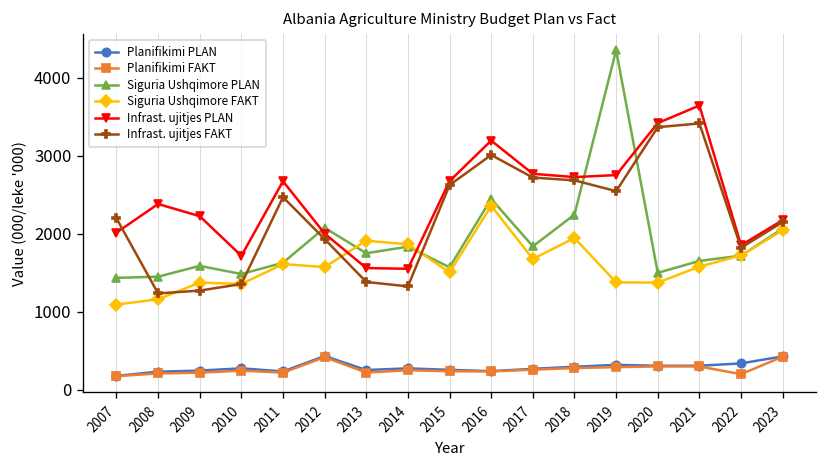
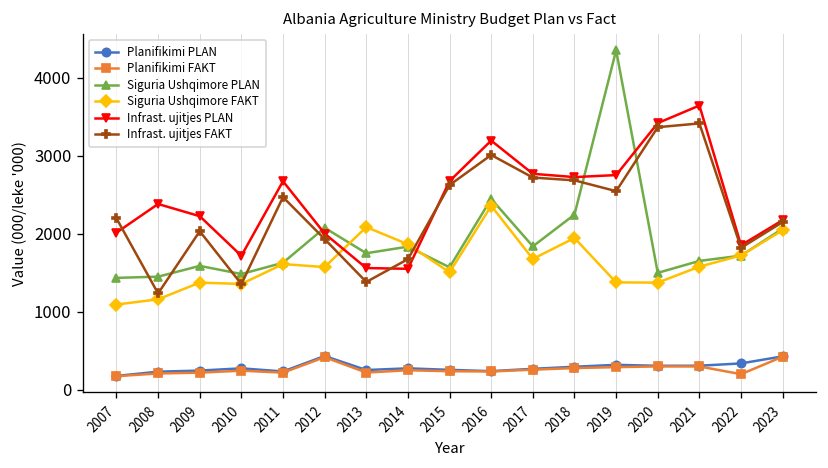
  {
    "Planifikimi PLAN": {
      "2022": 300
    },
    "Planifikimi FAKT": {
      "2022": 200
    },
    "Siguria Ushqimore PLAN": {
      "2007": 1400,
      "2008": 1500,
      "2009": 1600,
      "2010": 1500,
      "2012": 2100,
      "2013": 1800,
      "2015": 1600,
      "2016": 2400,
      "2017": 1800,
      "2018": 2200,
      "2019": 4400,
      "2020": 1500,
      "2021": 1700
    },
    "Siguria Ushqimore FAKT": {
      "2007": 1100,
      "2008": 1200,
      "2009": 1400,
      "2012": 1600,
-     "2013": 1900,
+     "2013": 2100,
      "2015": 1500,
      "2016": 2400,
      "2017": 1700,
      "2018": 1900,
      "2019": 1400,
      "2020": 1400,
      "2021": 1600
    },
    "Infrast. ujitjes PLAN": {
      "2007": 2000,
      "2008": 2400,
      "2009": 2200,
      "2010": 1700,
      "2011": 2700,
      "2012": 2000,
      "2013": 1600,
      "2014": 1600,
      "2015": 2700,
      "2016": 3200,
      "2017": 2800,
      "2018": 2700,
      "2019": 2800,
      "2020": 3400,
      "2021": 3600
    },
    "Infrast. ujitjes FAKT": {
      "2007": 2200,
      "2008": 1200,
-     "2009": 1300,
+     "2009": 2000,
      "2011": 2500,
      "2012": 1900,
      "2013": 1400,
-     "2014": 1300,
+     "2014": 1700,
      "2015": 2600,
      "2016": 3000,
      "2017": 2700,
      "2018": 2700,
      "2019": 2500,
      "2020": 3400,
      "2021": 3400
    }
  }
